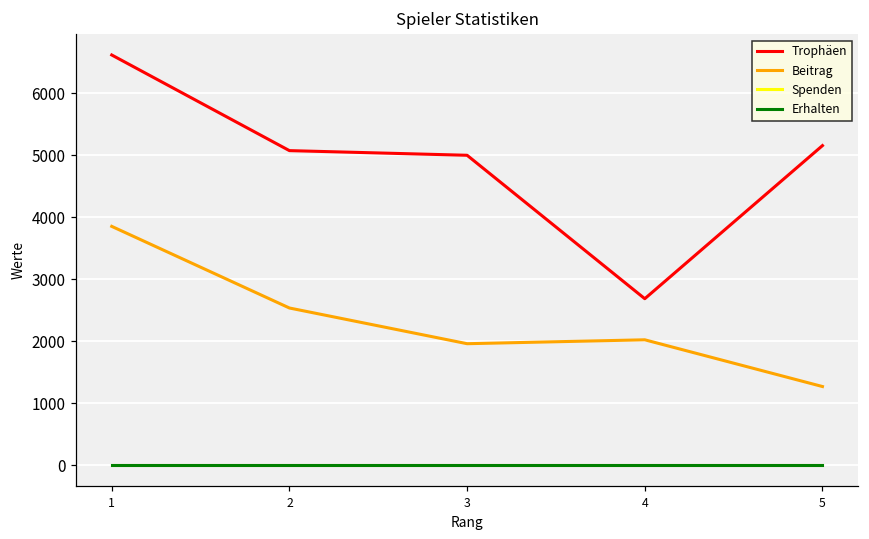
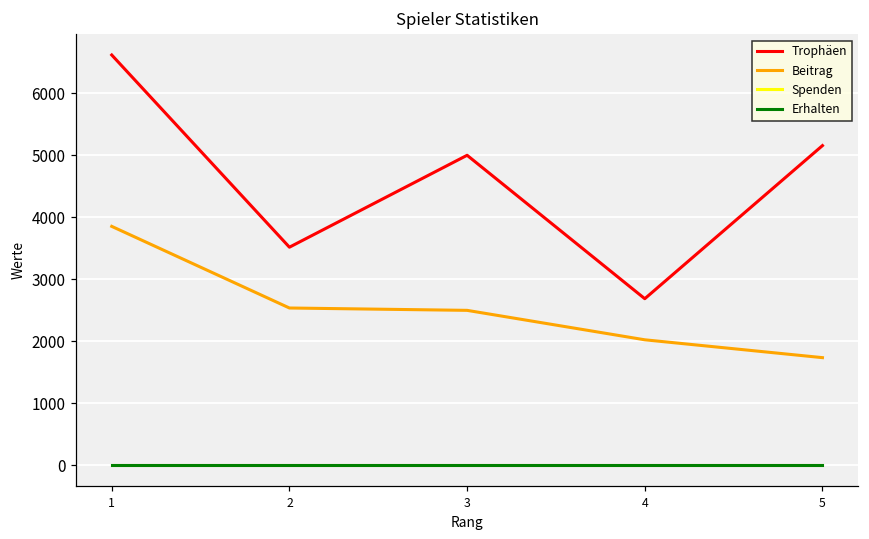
  {
    "Trophäen": {
      "1": 6600,
-     "2": 5100,
+     "2": 3500,
      "3": 5000,
      "4": 2700,
      "5": 5200
    },
    "Beitrag": {
      "1": 3900,
      "2": 2500,
-     "3": 2000,
+     "3": 2500,
      "4": 2000,
-     "5": 1300
+     "5": 1700
    },
    "Erhalten": {
      "1": 0,
      "2": 0,
      "3": 0,
      "4": 0,
      "5": 0
    }
  }
